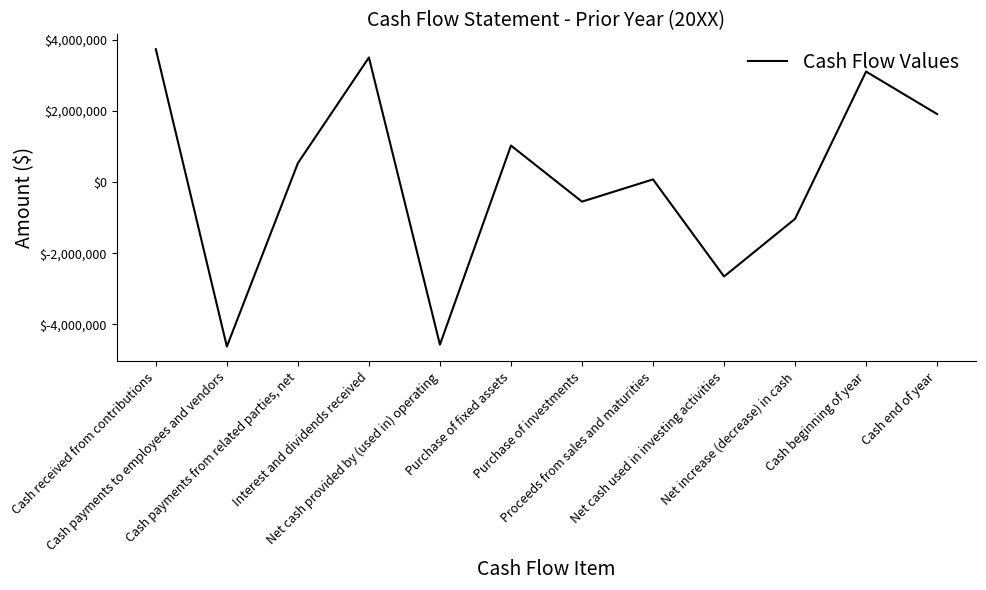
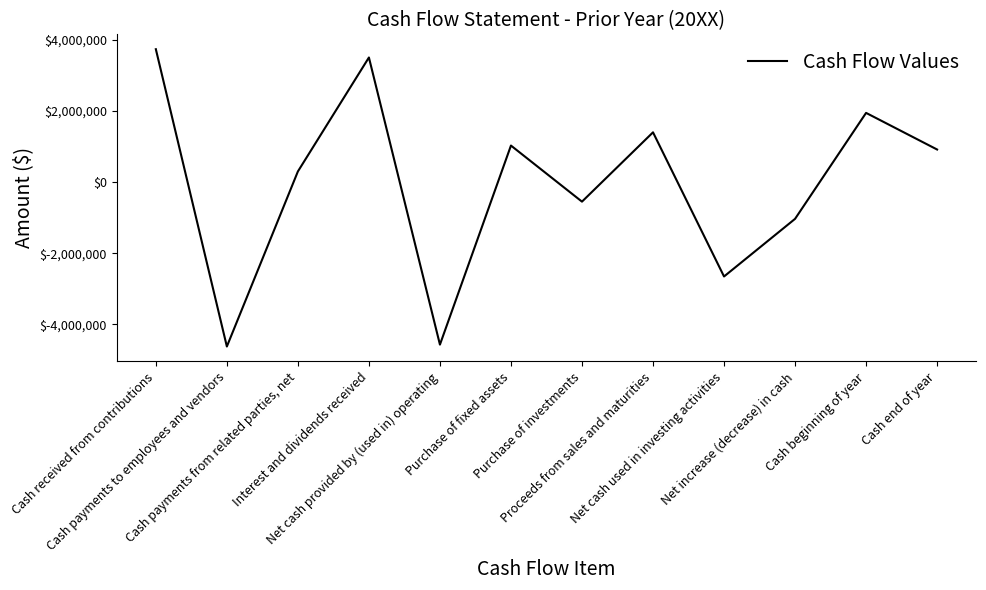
  {
    "Cash received from contributions": "$3,700,000",
    "Cash payments to employees and vendors": "$-4,600,000",
-   "Cash payments from related parties, net": "$500,000",
+   "Cash payments from related parties, net": "$300,000",
    "Interest and dividends received": "$3,500,000",
    "Net cash provided by (used in) operating": "$-4,600,000",
    "Purchase of fixed assets": "$1,000,000",
    "Purchase of investments": "$-500,000",
-   "Proceeds from sales and maturities": "$100,000",
+   "Proceeds from sales and maturities": "$1,400,000",
    "Net cash used in investing activities": "$-2,700,000",
    "Net increase (decrease) in cash": "$-1,000,000",
-   "Cash beginning of year": "$3,100,000",
-   "Cash end of year": "$1,900,000"
+   "Cash beginning of year": "$2,000,000",
+   "Cash end of year": "$900,000"
  }
